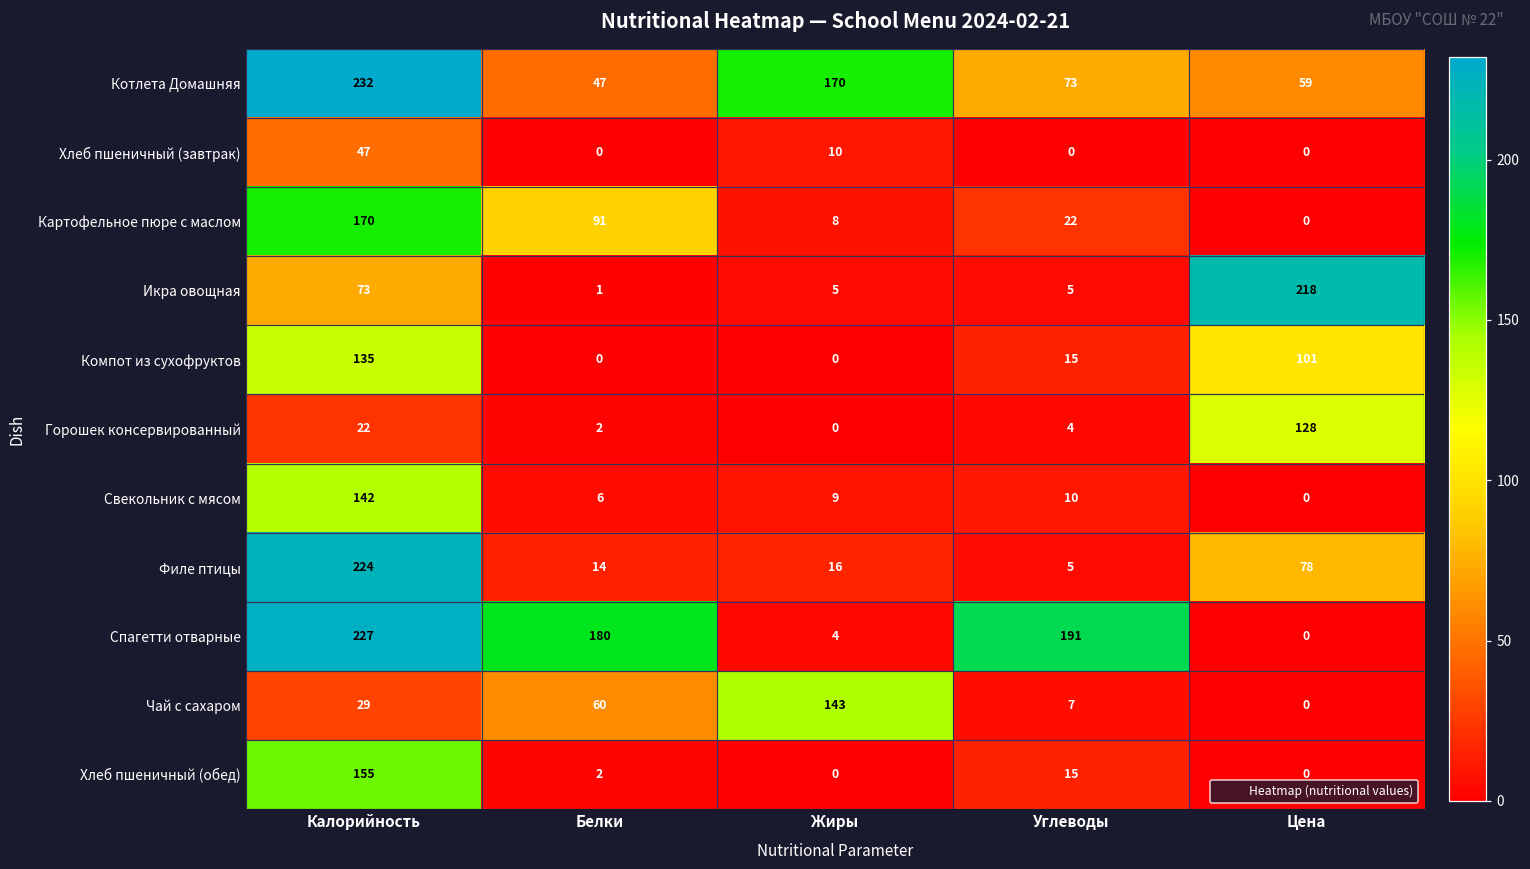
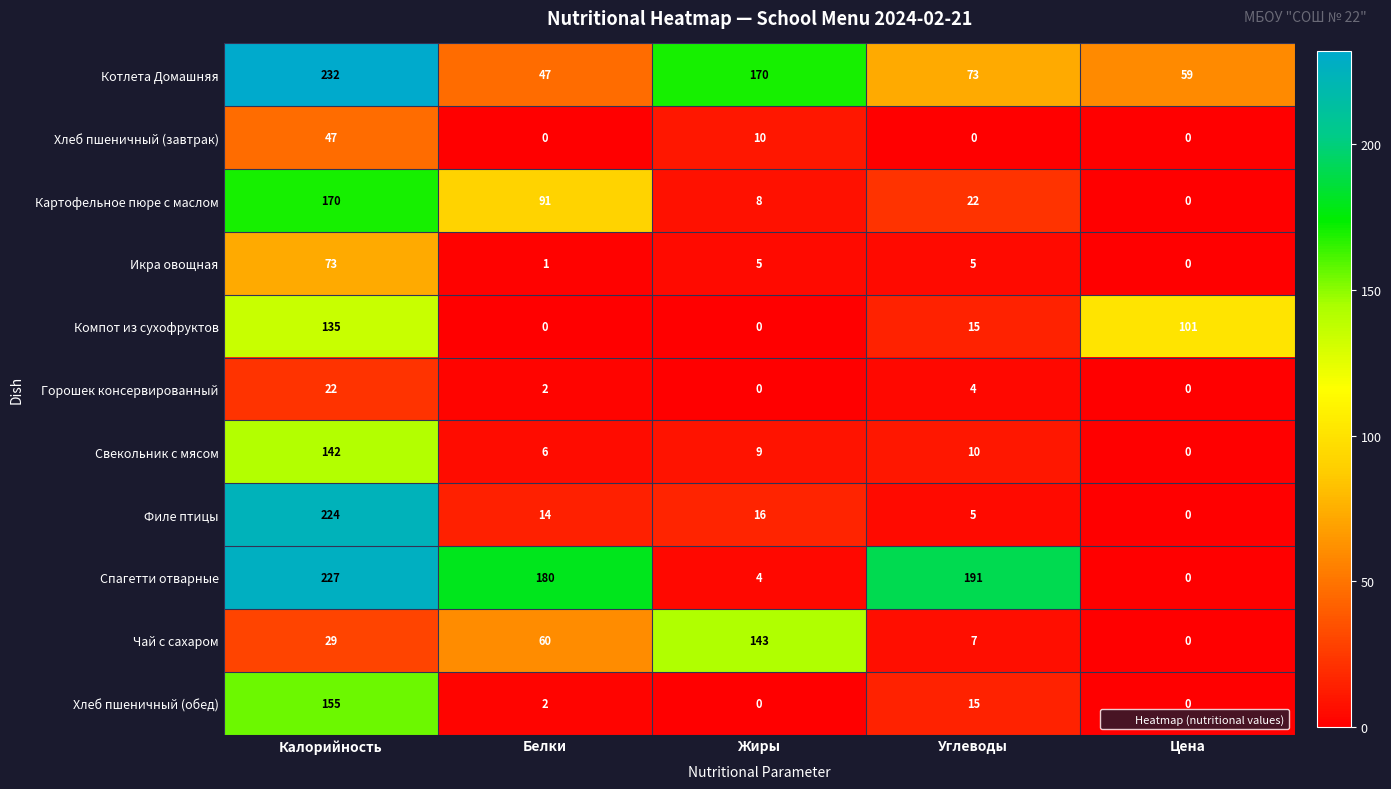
  {
    "Котлета Домашняя": {
      "Калорийность": 232,
      "Белки": 47,
      "Жиры": 170,
      "Углеводы": 73,
      "Цена": 59
    },
    "Хлеб пшеничный (завтрак)": {
      "Калорийность": 47,
      "Белки": 0,
      "Жиры": 10,
      "Углеводы": 0,
      "Цена": 0
    },
    "Картофельное пюре с маслом": {
      "Калорийность": 170,
      "Белки": 91,
      "Жиры": 8,
      "Углеводы": 22,
      "Цена": 0
    },
    "Икра овощная": {
      "Калорийность": 73,
      "Белки": 1,
      "Жиры": 5,
      "Углеводы": 5,
-     "Цена": 218
+     "Цена": 0
    },
    "Компот из сухофруктов": {
      "Калорийность": 135,
      "Белки": 0,
      "Жиры": 0,
      "Углеводы": 15,
      "Цена": 101
    },
    "Горошек консервированный": {
      "Калорийность": 22,
      "Белки": 2,
      "Жиры": 0,
      "Углеводы": 4,
-     "Цена": 128
+     "Цена": 0
    },
    "Свекольник с мясом": {
      "Калорийность": 142,
      "Белки": 6,
      "Жиры": 9,
      "Углеводы": 10,
      "Цена": 0
    },
    "Филе птицы": {
      "Калорийность": 224,
      "Белки": 14,
      "Жиры": 16,
      "Углеводы": 5,
-     "Цена": 78
+     "Цена": 0
    },
    "Спагетти отварные": {
      "Калорийность": 227,
      "Белки": 180,
      "Жиры": 4,
      "Углеводы": 191,
      "Цена": 0
    },
    "Чай с сахаром": {
      "Калорийность": 29,
      "Белки": 60,
      "Жиры": 143,
      "Углеводы": 7,
      "Цена": 0
    },
    "Хлеб пшеничный (обед)": {
      "Калорийность": 155,
      "Белки": 2,
      "Жиры": 0,
      "Углеводы": 15
    }
  }
